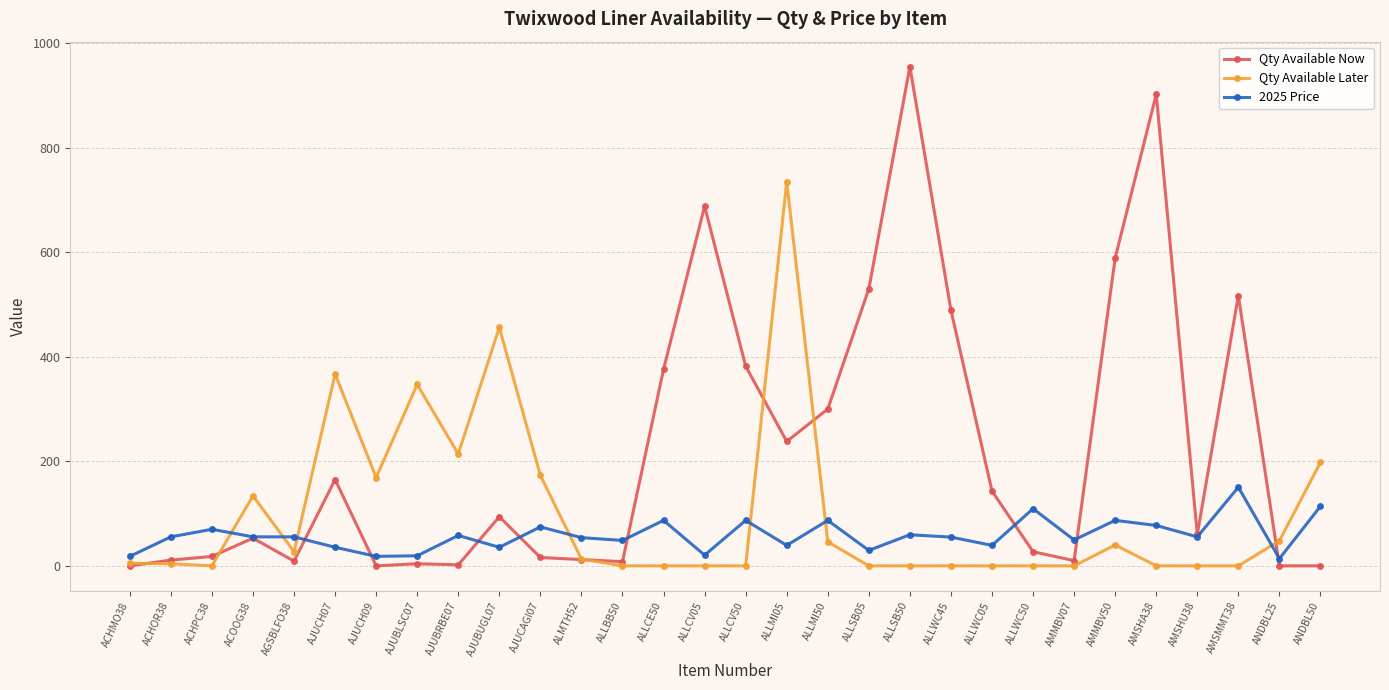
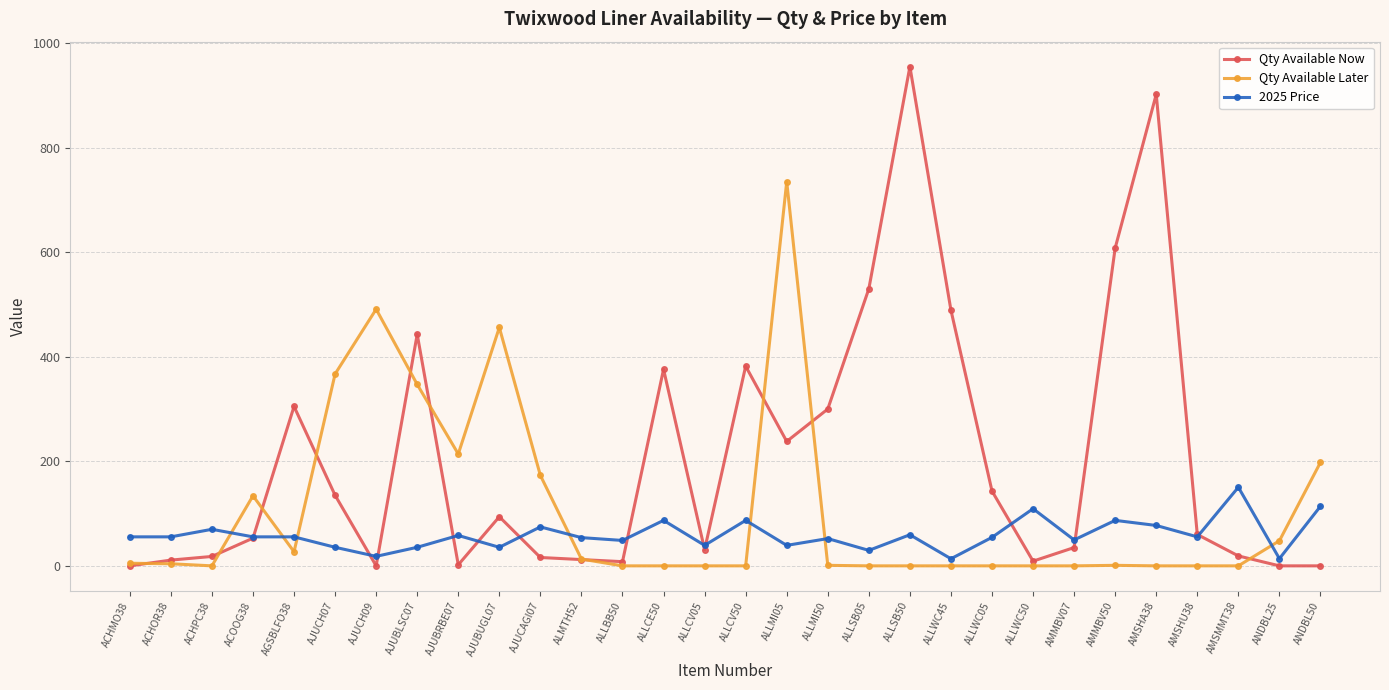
  {
    "Qty Available Now": {
      "ACHMO38": 0,
      "ACHOR38": 10,
      "ACHPC38": 20,
-     "AGSBLFO38": 10,
-     "AJUCH07": 170,
+     "AGSBLFO38": 310,
+     "AJUCH07": 140,
      "AJUCH09": 0,
-     "AJUBLSC07": 0,
+     "AJUBLSC07": 440,
      "AJUBRBE07": 0,
      "AJUBUGL07": 90,
      "AJUCAGI07": 20,
      "ALLBB50": 10,
      "ALLCE50": 380,
-     "ALLCV05": 690,
+     "ALLCV05": 30,
      "ALLCV50": 380,
      "ALLMI05": 240,
      "ALLMI50": 300,
      "ALLSB05": 530,
      "ALLSB50": 960,
      "ALLWC45": 490,
      "ALLWC05": 140,
-     "ALLWC50": 30,
-     "AMMBV07": 10,
-     "AMMBV50": 590,
+     "ALLWC50": 10,
+     "AMMBV07": 40,
+     "AMMBV50": 610,
      "AMSHA38": 900,
-     "AMSMMT38": 520,
+     "AMSMMT38": 20,
      "ANDBL25": 0,
      "ANDBL50": 0
    },
    "Qty Available Later": {
      "ACHMO38": 10,
      "ACHOR38": 0,
      "ACHPC38": 0,
      "ACOOG38": 130,
      "AGSBLFO38": 30,
      "AJUCH07": 370,
-     "AJUCH09": 170,
+     "AJUCH09": 490,
      "AJUBLSC07": 350,
      "AJUBRBE07": 210,
      "AJUBUGL07": 460,
      "AJUCAGI07": 170,
      "ALLBB50": 0,
      "ALLCE50": 0,
      "ALLCV05": 0,
      "ALLCV50": 0,
      "ALLMI05": 740,
-     "ALLMI50": 50,
+     "ALLMI50": 0,
      "ALLSB05": 0,
      "ALLSB50": 0,
      "ALLWC45": 0,
      "ALLWC05": 0,
      "ALLWC50": 0,
      "AMMBV07": 0,
-     "AMMBV50": 40,
+     "AMMBV50": 0,
      "AMSHA38": 0,
      "AMSHU38": 0,
      "AMSMMT38": 0,
      "ANDBL25": 50,
      "ANDBL50": 200
    },
    "2025 Price": {
-     "ACHMO38": 20,
+     "ACHMO38": 60,
      "ACHOR38": 60,
      "ACHPC38": 70,
      "AGSBLFO38": 60,
      "AJUCH07": 40,
      "AJUCH09": 20,
-     "AJUBLSC07": 20,
+     "AJUBLSC07": 40,
      "AJUBRBE07": 60,
      "AJUBUGL07": 40,
      "AJUCAGI07": 70,
      "ALMTH52": 50,
      "ALLBB50": 50,
      "ALLCE50": 90,
-     "ALLCV05": 20,
+     "ALLCV05": 40,
      "ALLCV50": 90,
      "ALLMI05": 40,
-     "ALLMI50": 90,
+     "ALLMI50": 50,
      "ALLSB05": 30,
      "ALLSB50": 60,
-     "ALLWC45": 60,
-     "ALLWC05": 40,
+     "ALLWC45": 10,
+     "ALLWC05": 50,
      "ALLWC50": 110,
      "AMMBV07": 50,
      "AMMBV50": 90,
      "AMSHA38": 80,
      "AMSMMT38": 150,
      "ANDBL25": 10,
      "ANDBL50": 110
    }
  }
